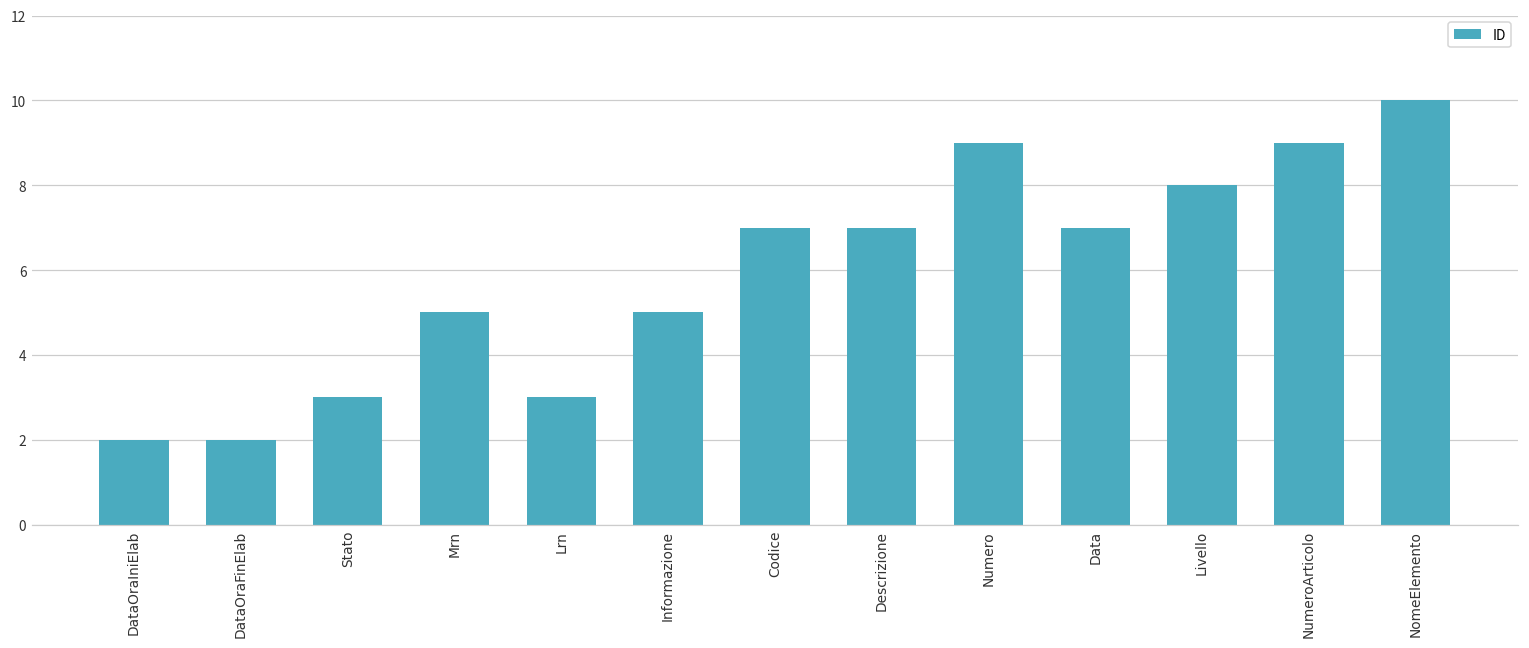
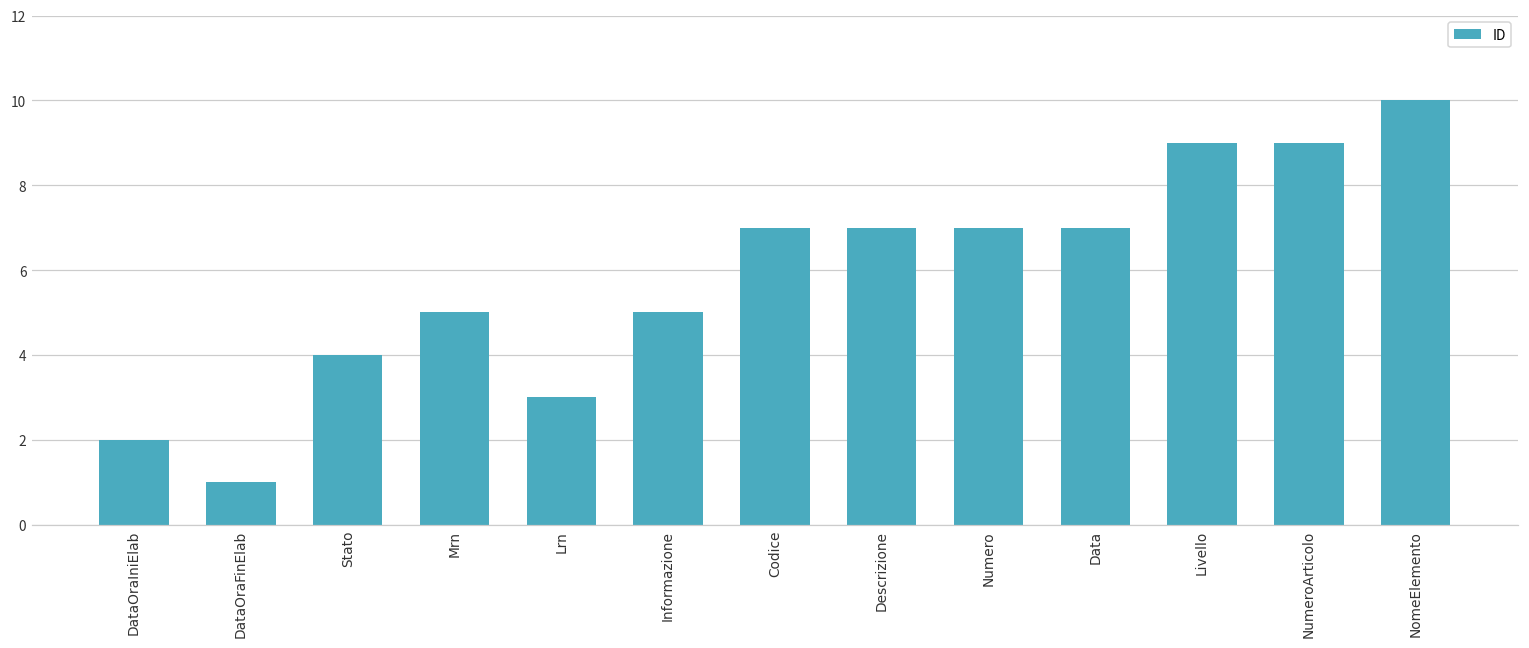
  {
    "DataOraIniElab": 2,
-   "DataOraFinElab": 2,
-   "Stato": 3,
+   "DataOraFinElab": 1,
+   "Stato": 4,
    "Mrn": 5,
    "Lrn": 3,
    "Informazione": 5,
    "Codice": 7,
    "Descrizione": 7,
-   "Numero": 9,
+   "Numero": 7,
    "Data": 7,
-   "Livello": 8,
+   "Livello": 9,
    "NumeroArticolo": 9,
    "NomeElemento": 10
  }
